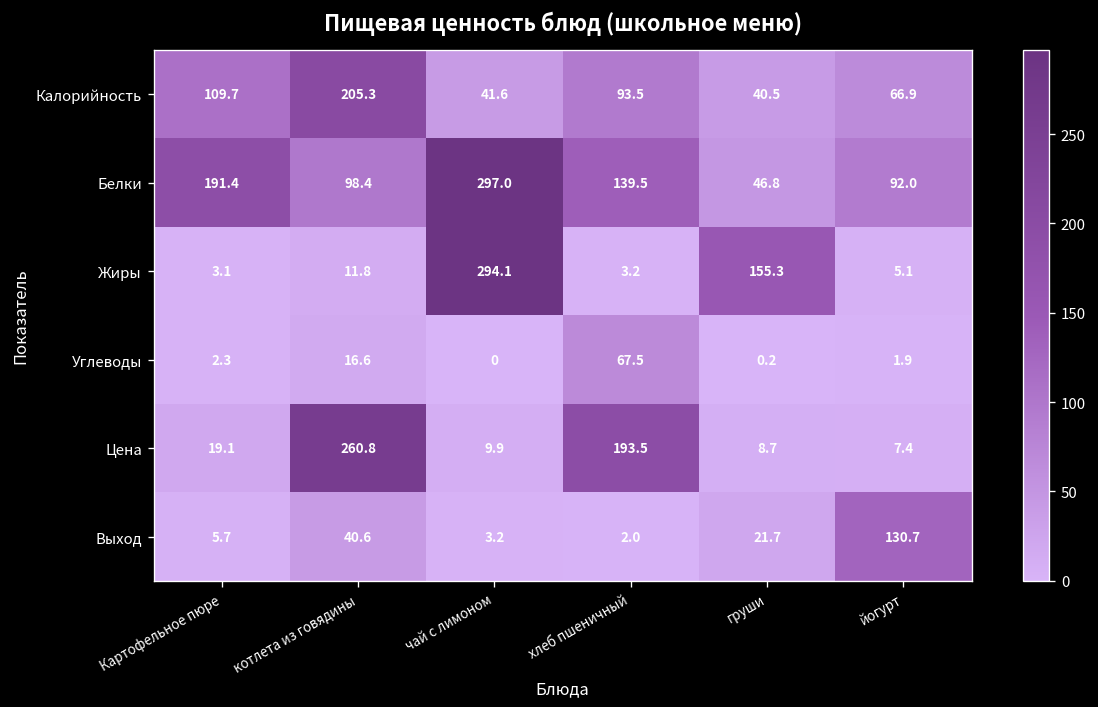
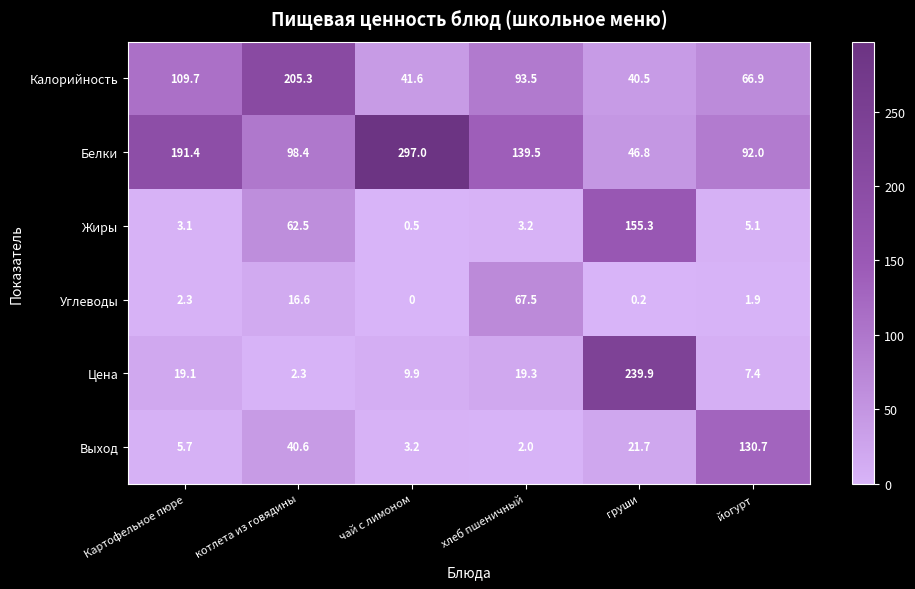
  {
    "Калорийность": {
      "Картофельное пюре": 109.7,
      "котлета из говядины": 205.3,
      "чай с лимоном": 41.6,
      "хлеб пшеничный": 93.5,
      "груши": 40.5,
      "йогурт": 66.9
    },
    "Белки": {
      "Картофельное пюре": 191.4,
      "котлета из говядины": 98.4,
      "чай с лимоном": 297.0,
      "хлеб пшеничный": 139.5,
      "груши": 46.8,
      "йогурт": 92.0
    },
    "Жиры": {
      "Картофельное пюре": 3.1,
-     "котлета из говядины": 11.8,
-     "чай с лимоном": 294.1,
+     "котлета из говядины": 62.5,
+     "чай с лимоном": 0.5,
      "хлеб пшеничный": 3.2,
      "груши": 155.3,
      "йогурт": 5.1
    },
    "Углеводы": {
      "Картофельное пюре": 2.3,
      "котлета из говядины": 16.6,
      "чай с лимоном": 0,
      "хлеб пшеничный": 67.5,
      "груши": 0.2,
      "йогурт": 1.9
    },
    "Цена": {
      "Картофельное пюре": 19.1,
-     "котлета из говядины": 260.8,
+     "котлета из говядины": 2.3,
      "чай с лимоном": 9.9,
-     "хлеб пшеничный": 193.5,
-     "груши": 8.7,
+     "хлеб пшеничный": 19.3,
+     "груши": 239.9,
      "йогурт": 7.4
    },
    "Выход": {
      "Картофельное пюре": 5.7,
      "котлета из говядины": 40.6,
      "чай с лимоном": 3.2,
      "хлеб пшеничный": 2.0,
      "груши": 21.7,
      "йогурт": 130.7
    }
  }
